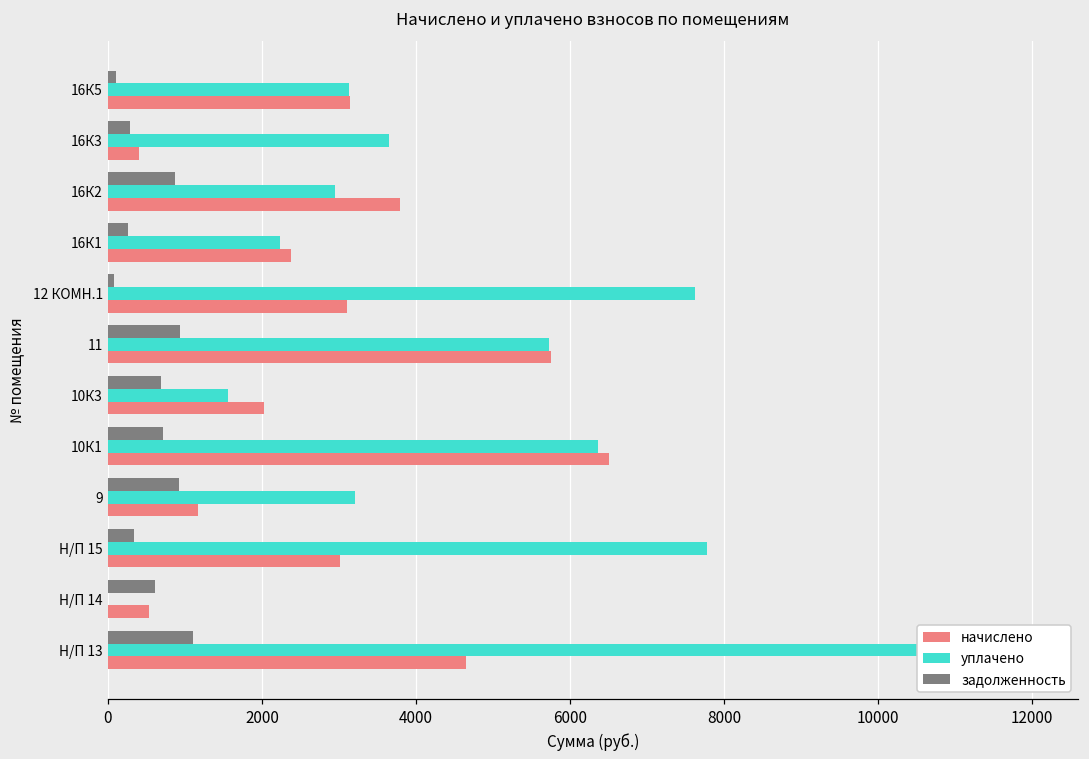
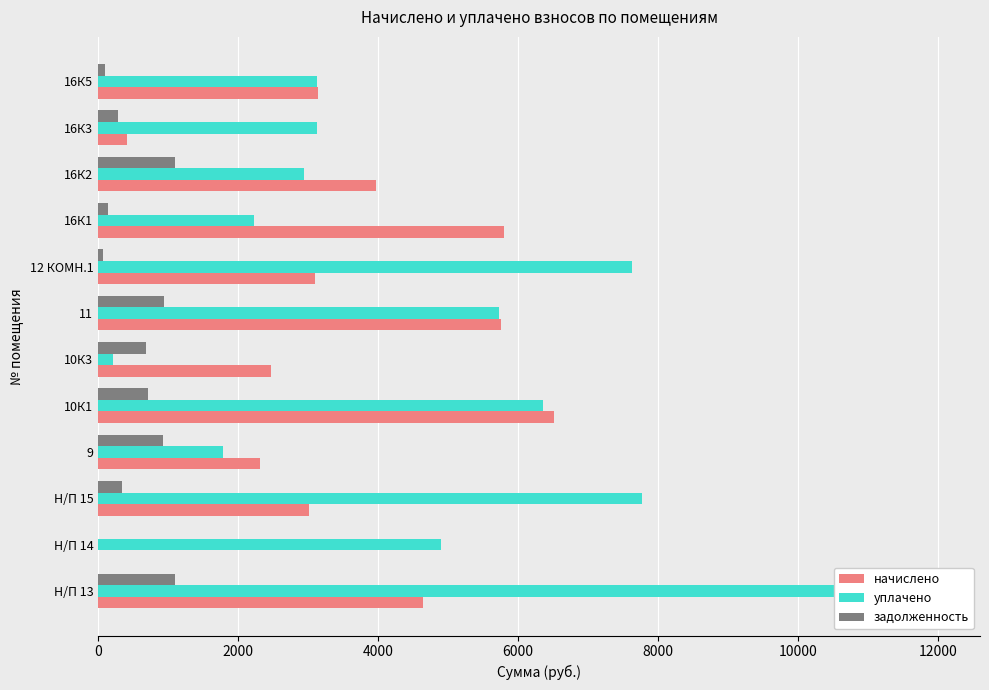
  {
    "начислено": {
      "16К5": 3100,
      "16К3": 400,
-     "16К2": 3800,
-     "16К1": 2400,
+     "16К2": 4000,
+     "16К1": 5800,
      "12 КОМН.1": 3100,
      "11": 5800,
-     "10К3": 2000,
+     "10К3": 2500,
      "10К1": 6500,
-     "9": 1200,
+     "9": 2300,
      "Н/П 15": 3000,
-     "Н/П 14": 500,
+     "Н/П 14": 0,
      "Н/П 13": 4600
    },
    "уплачено": {
      "16К5": 3100,
-     "16К3": 3600,
+     "16К3": 3100,
      "16К2": 2900,
      "16К1": 2200,
      "12 КОМН.1": 7600,
      "11": 5700,
-     "10К3": 1600,
+     "10К3": 200,
      "10К1": 6400,
-     "9": 3200,
+     "9": 1800,
      "Н/П 15": 7800,
-     "Н/П 14": 0
+     "Н/П 14": 4900
    },
    "задолженность": {
      "16К5": 100,
      "16К3": 300,
-     "16К2": 900,
-     "16К1": 300,
+     "16К2": 1100,
+     "16К1": 100,
      "12 КОМН.1": 100,
      "11": 900,
      "10К3": 700,
      "10К1": 700,
      "9": 900,
      "Н/П 15": 300,
-     "Н/П 14": 600,
+     "Н/П 14": 0,
      "Н/П 13": 1100
    }
  }
